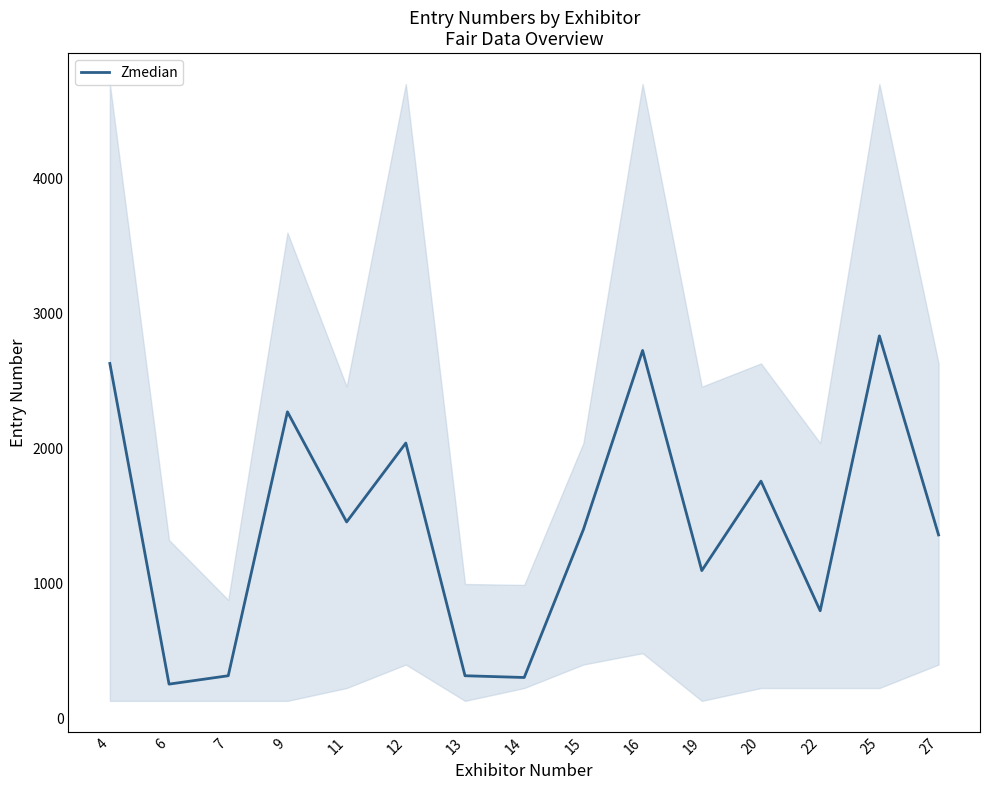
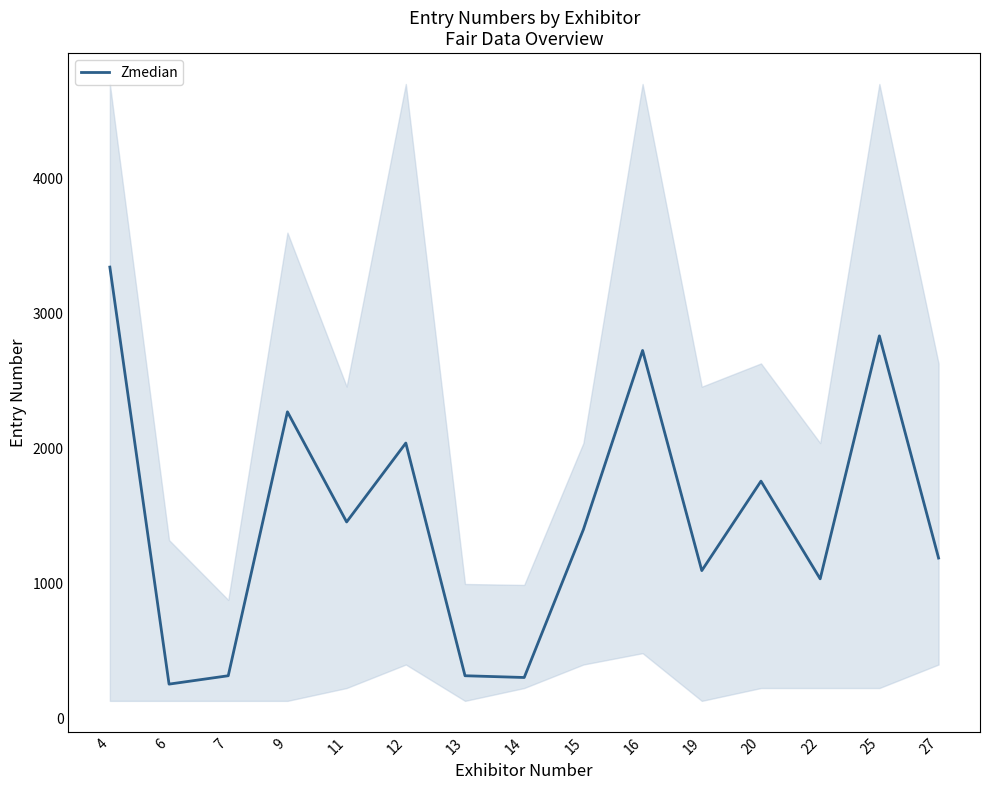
  {
    "Zmedian": {
-     "4": 2630,
+     "4": 3340,
      "6": 260,
      "7": 320,
      "9": 2270,
      "11": 1460,
      "12": 2040,
      "13": 320,
      "14": 310,
      "15": 1400,
      "16": 2730,
      "19": 1100,
      "20": 1760,
-     "22": 800,
+     "22": 1040,
      "25": 2840,
-     "27": 1360
+     "27": 1190
    }
  }
